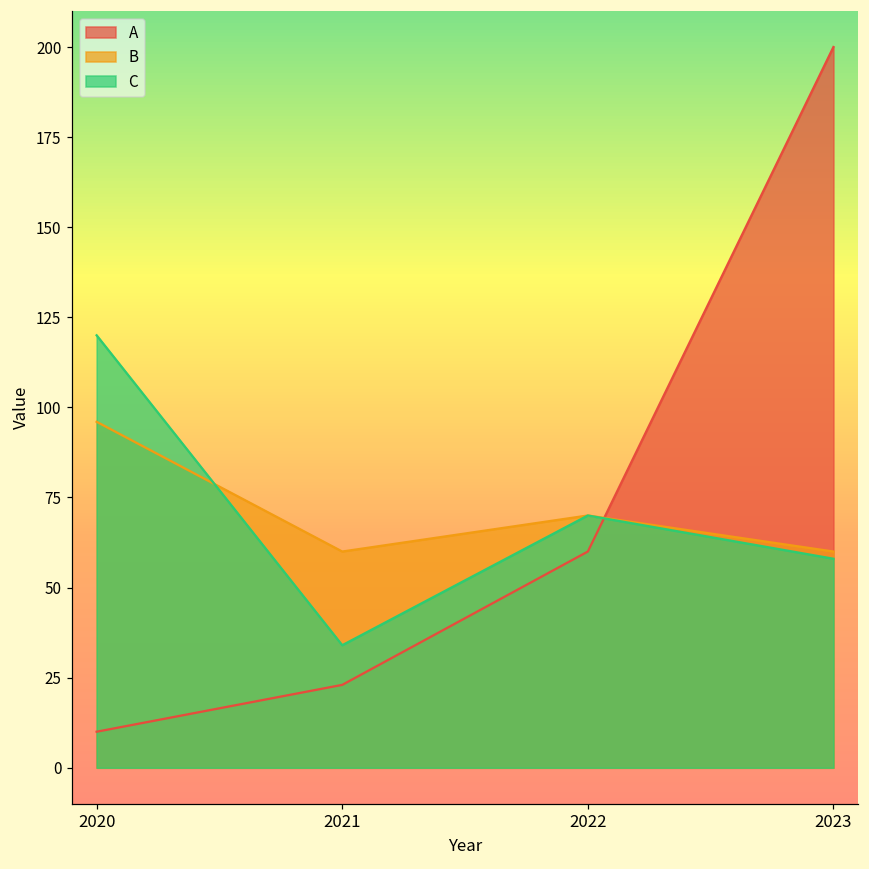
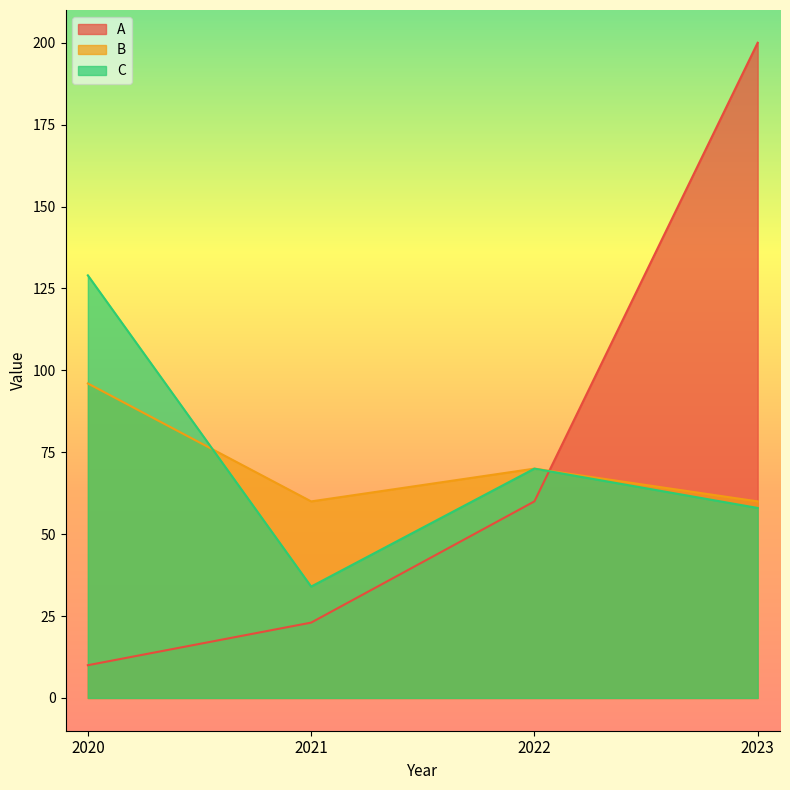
  {
    "A": {
      "2020": 10,
      "2021": 23,
      "2022": 60,
      "2023": 200
    },
    "B": {
      "2020": 96,
      "2021": 60,
      "2023": 60
    },
    "C": {
-     "2020": 120,
+     "2020": 129,
      "2021": 34,
      "2023": 58
    }
  }
